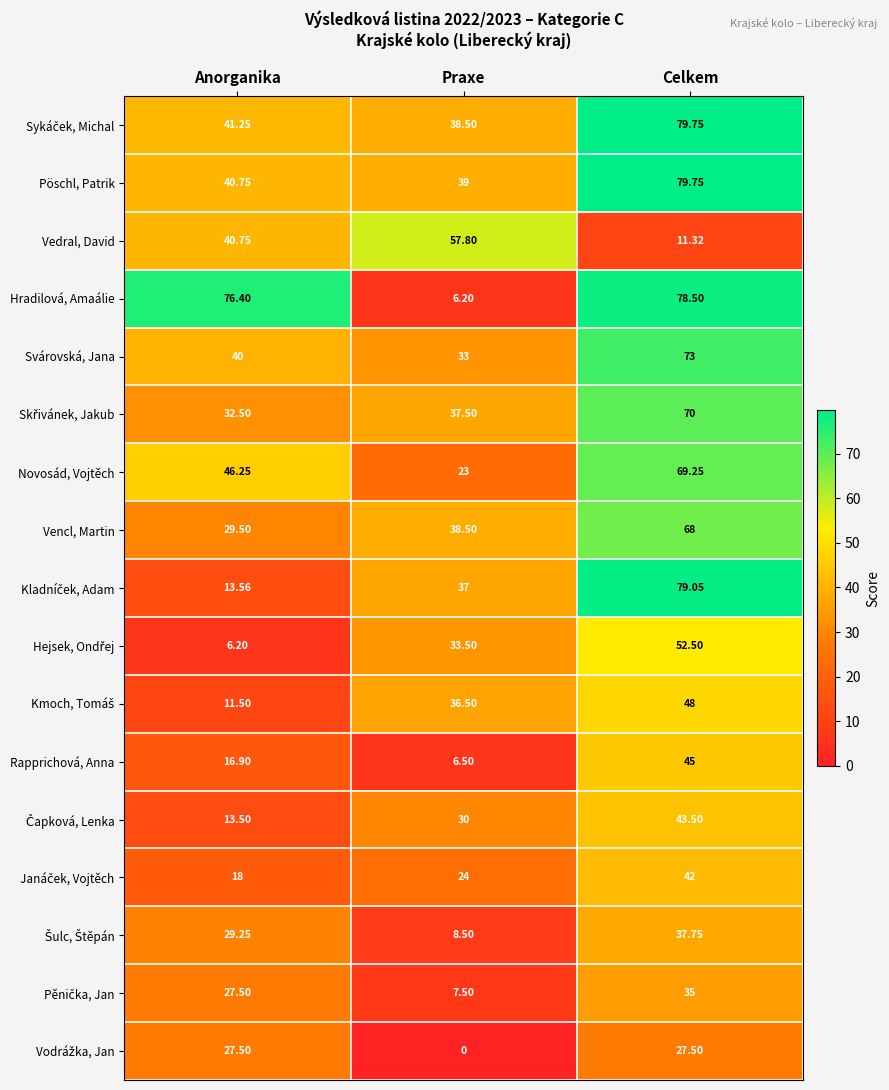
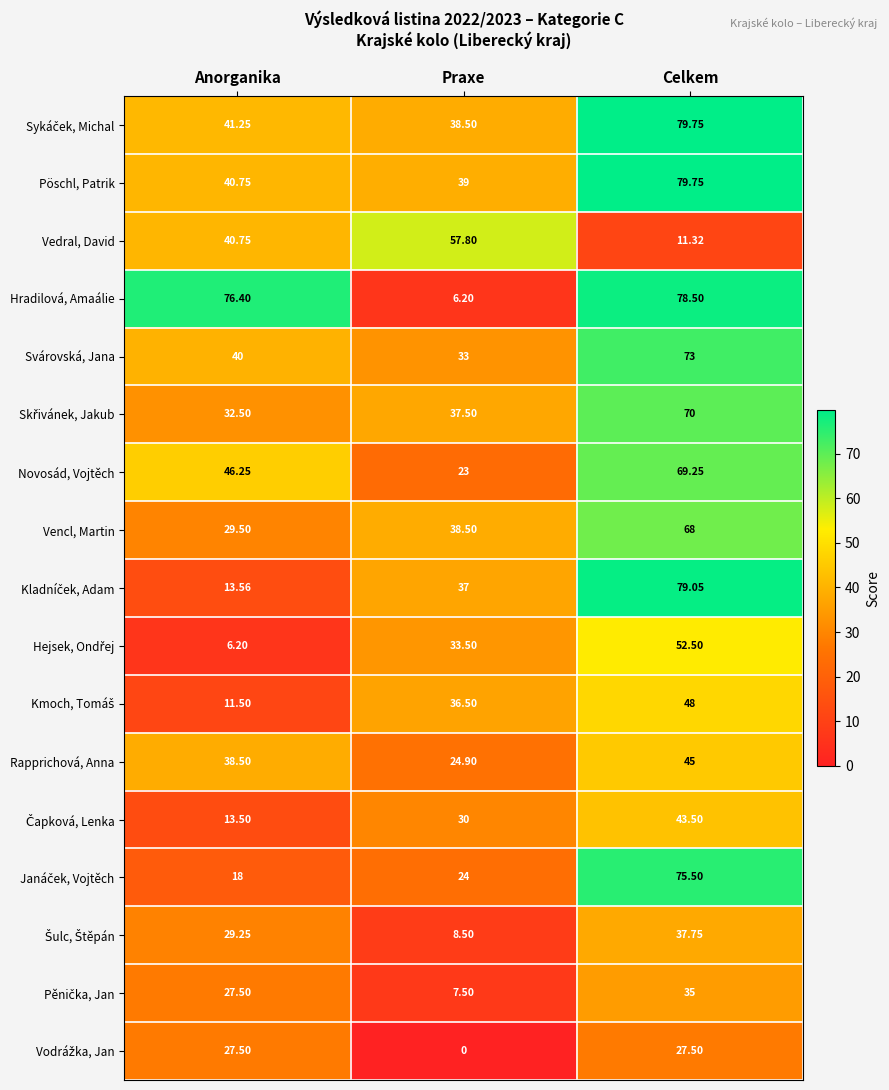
  {
    "Sykáček, Michal": {
      "Anorganika": 41.25,
      "Praxe": 38.50,
      "Celkem": 79.75
    },
    "Pöschl, Patrik": {
      "Anorganika": 40.75,
      "Praxe": 39,
      "Celkem": 79.75
    },
    "Vedral, David": {
      "Anorganika": 40.75,
      "Praxe": 57.80,
      "Celkem": 11.32
    },
    "Hradilová, Amaálie": {
      "Anorganika": 76.40,
      "Praxe": 6.20,
      "Celkem": 78.50
    },
    "Svárovská, Jana": {
      "Anorganika": 40,
      "Praxe": 33,
      "Celkem": 73
    },
    "Skřivánek, Jakub": {
      "Anorganika": 32.50,
      "Praxe": 37.50,
      "Celkem": 70
    },
    "Novosád, Vojtěch": {
      "Anorganika": 46.25,
      "Praxe": 23,
      "Celkem": 69.25
    },
    "Vencl, Martin": {
      "Anorganika": 29.50,
      "Praxe": 38.50,
      "Celkem": 68
    },
    "Kladníček, Adam": {
      "Anorganika": 13.56,
      "Praxe": 37,
      "Celkem": 79.05
    },
    "Hejsek, Ondřej": {
      "Anorganika": 6.20,
      "Praxe": 33.50,
      "Celkem": 52.50
    },
    "Kmoch, Tomáš": {
      "Anorganika": 11.50,
      "Praxe": 36.50,
      "Celkem": 48
    },
    "Rapprichová, Anna": {
-     "Anorganika": 16.90,
-     "Praxe": 6.50,
+     "Anorganika": 38.50,
+     "Praxe": 24.90,
      "Celkem": 45
    },
    "Čapková, Lenka": {
      "Anorganika": 13.50,
      "Praxe": 30,
      "Celkem": 43.50
    },
    "Janáček, Vojtěch": {
      "Anorganika": 18,
      "Praxe": 24,
-     "Celkem": 42
+     "Celkem": 75.50
    },
    "Šulc, Štěpán": {
      "Anorganika": 29.25,
      "Praxe": 8.50,
      "Celkem": 37.75
    },
    "Pěnička, Jan": {
      "Anorganika": 27.50,
      "Praxe": 7.50,
      "Celkem": 35
    },
    "Vodrážka, Jan": {
      "Anorganika": 27.50,
      "Praxe": 0,
      "Celkem": 27.50
    }
  }
